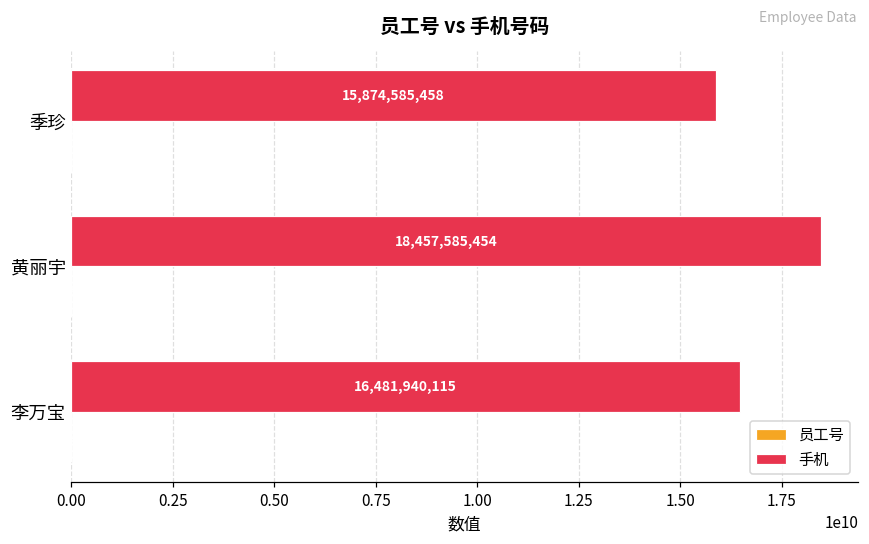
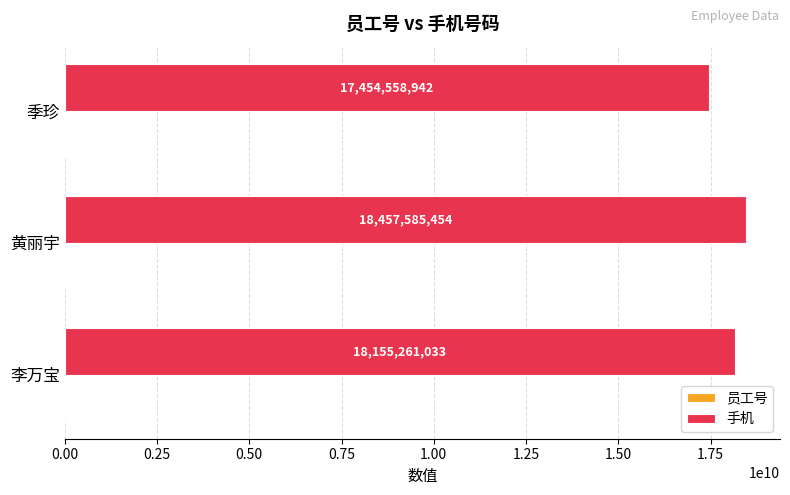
  {
    "手机": {
-     "季珍": "15,874,585,458",
+     "季珍": "17,454,558,942",
      "黄丽宇": "18,457,585,454",
-     "李万宝": "16,481,940,115"
+     "李万宝": "18,155,261,033"
    }
  }
